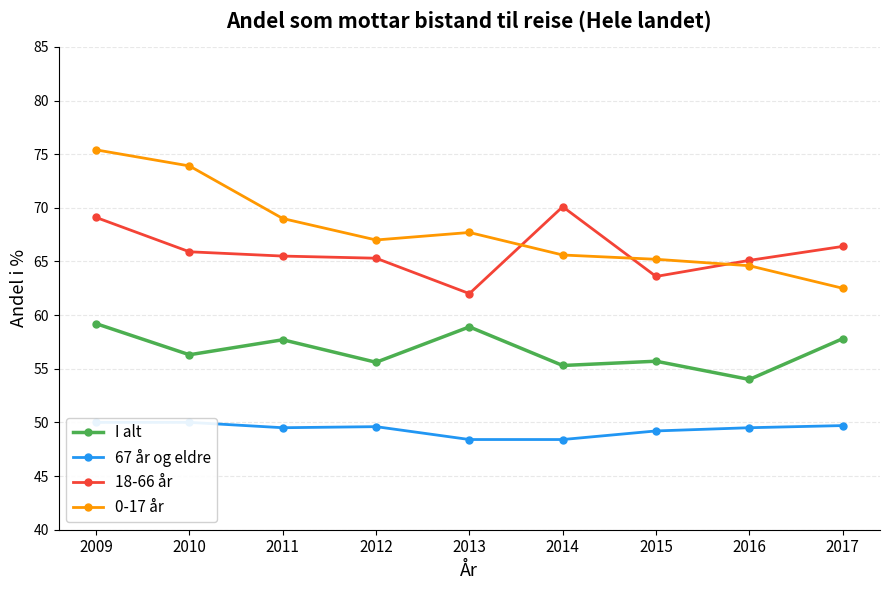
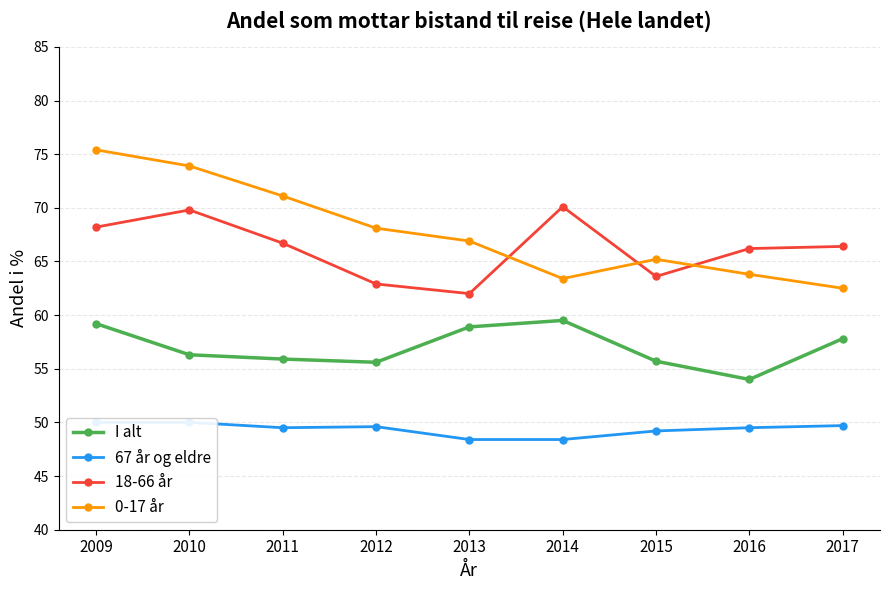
  {
    "I alt": {
      "2009": 59.2,
      "2010": 56.3,
-     "2011": 57.7,
+     "2011": 55.9,
      "2012": 55.6,
      "2013": 58.9,
-     "2014": 55.3,
+     "2014": 59.5,
      "2015": 55.7,
      "2016": 54.0,
      "2017": 57.8
    },
    "67 år og eldre": {
      "2011": 49.5,
      "2012": 49.6,
      "2013": 48.4,
      "2014": 48.4,
      "2015": 49.2,
      "2016": 49.5,
      "2017": 49.7
    },
    "18-66 år": {
-     "2009": 69.1,
-     "2010": 65.9,
-     "2011": 65.5,
-     "2012": 65.3,
+     "2009": 68.2,
+     "2010": 69.8,
+     "2011": 66.7,
+     "2012": 62.9,
      "2013": 62.0,
      "2014": 70.1,
      "2015": 63.6,
-     "2016": 65.1,
+     "2016": 66.2,
      "2017": 66.4
    },
    "0-17 år": {
      "2009": 75.4,
      "2010": 73.9,
-     "2011": 69.0,
-     "2012": 67.0,
-     "2013": 67.7,
-     "2014": 65.6,
+     "2011": 71.1,
+     "2012": 68.1,
+     "2013": 66.9,
+     "2014": 63.4,
      "2015": 65.2,
-     "2016": 64.6,
+     "2016": 63.8,
      "2017": 62.5
    }
  }
